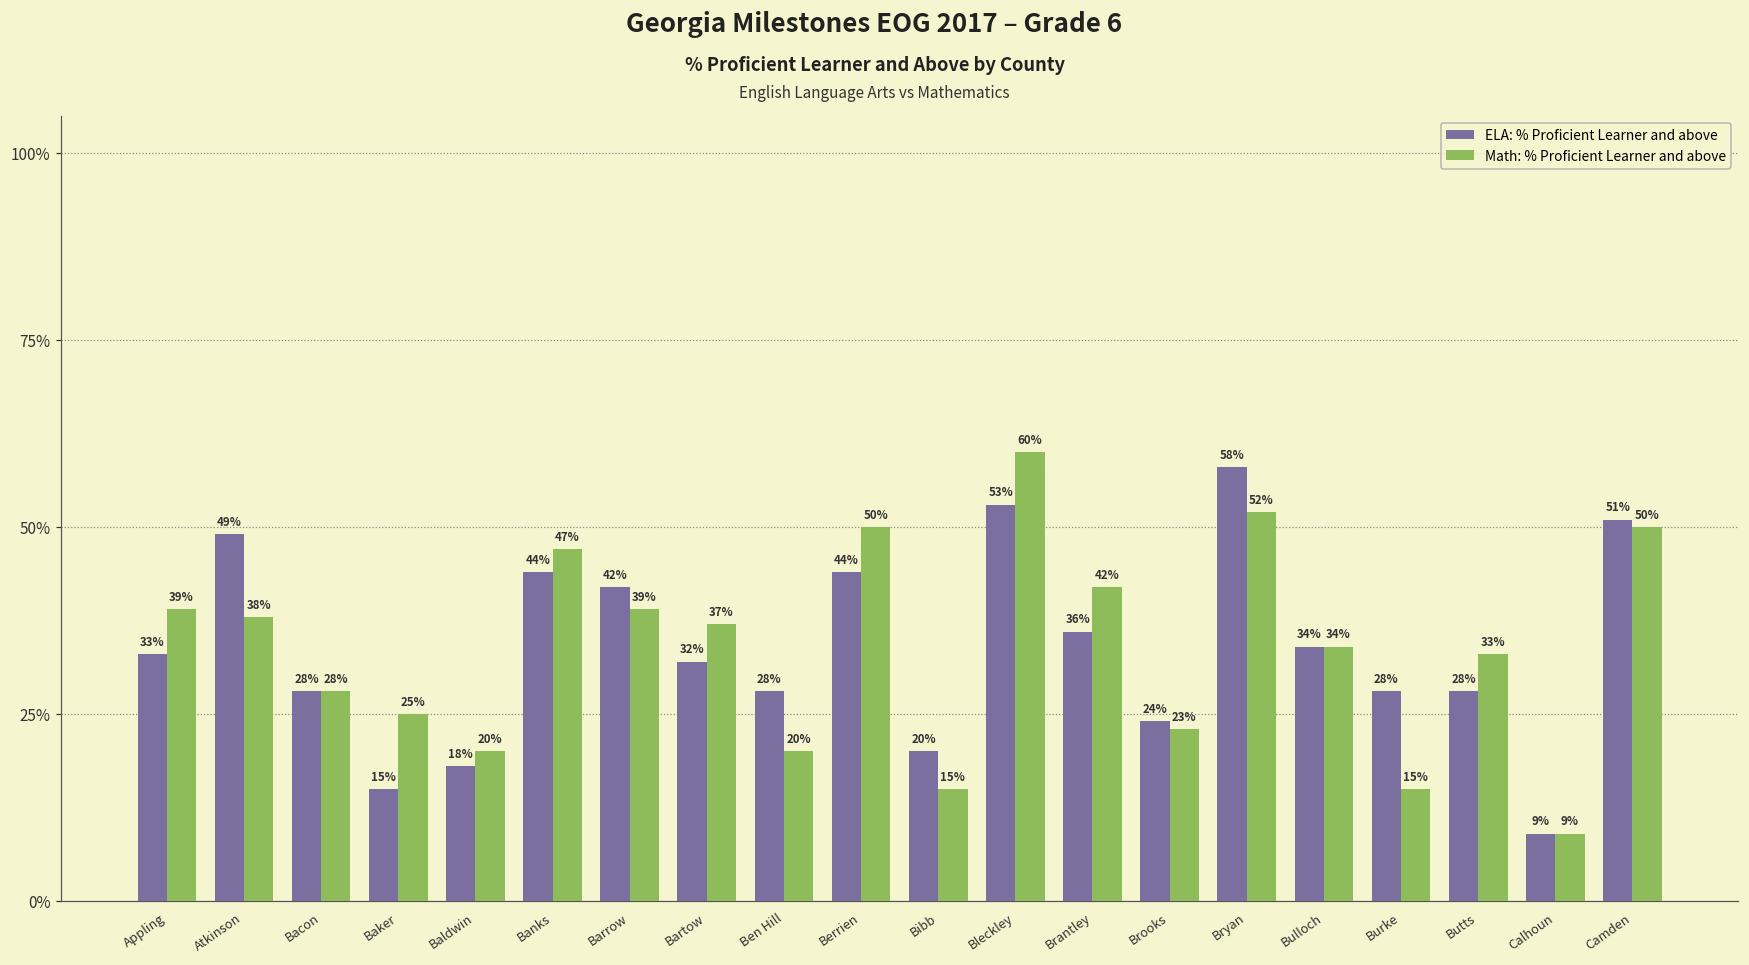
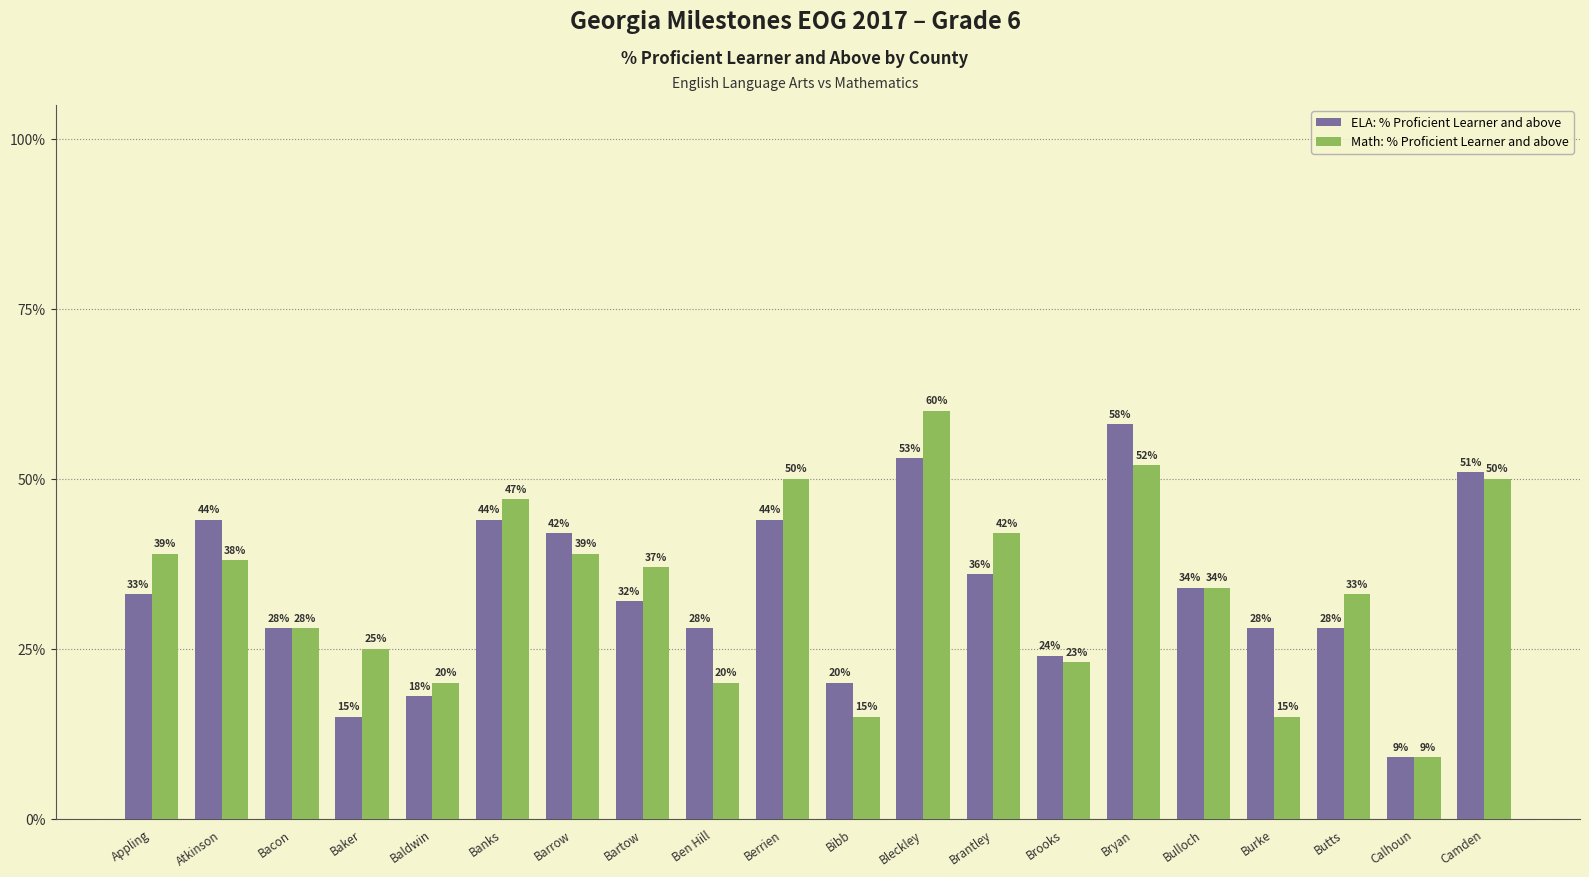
  {
    "ELA: % Proficient Learner and above": {
      "Appling": "33%",
-     "Atkinson": "49%",
+     "Atkinson": "44%",
      "Bacon": "28%",
      "Baker": "15%",
      "Baldwin": "18%",
      "Banks": "44%",
      "Barrow": "42%",
      "Bartow": "32%",
      "Ben Hill": "28%",
      "Berrien": "44%",
      "Bibb": "20%",
      "Bleckley": "53%",
      "Brantley": "36%",
      "Brooks": "24%",
      "Bryan": "58%",
      "Bulloch": "34%",
      "Burke": "28%",
      "Butts": "28%",
      "Calhoun": "9%",
      "Camden": "51%"
    },
    "Math: % Proficient Learner and above": {
      "Appling": "39%",
      "Atkinson": "38%",
      "Bacon": "28%",
      "Baker": "25%",
      "Baldwin": "20%",
      "Banks": "47%",
      "Barrow": "39%",
      "Bartow": "37%",
      "Ben Hill": "20%",
      "Berrien": "50%",
      "Bibb": "15%",
      "Bleckley": "60%",
      "Brantley": "42%",
      "Brooks": "23%",
      "Bryan": "52%",
      "Bulloch": "34%",
      "Burke": "15%",
      "Butts": "33%",
      "Calhoun": "9%",
      "Camden": "50%"
    }
  }
